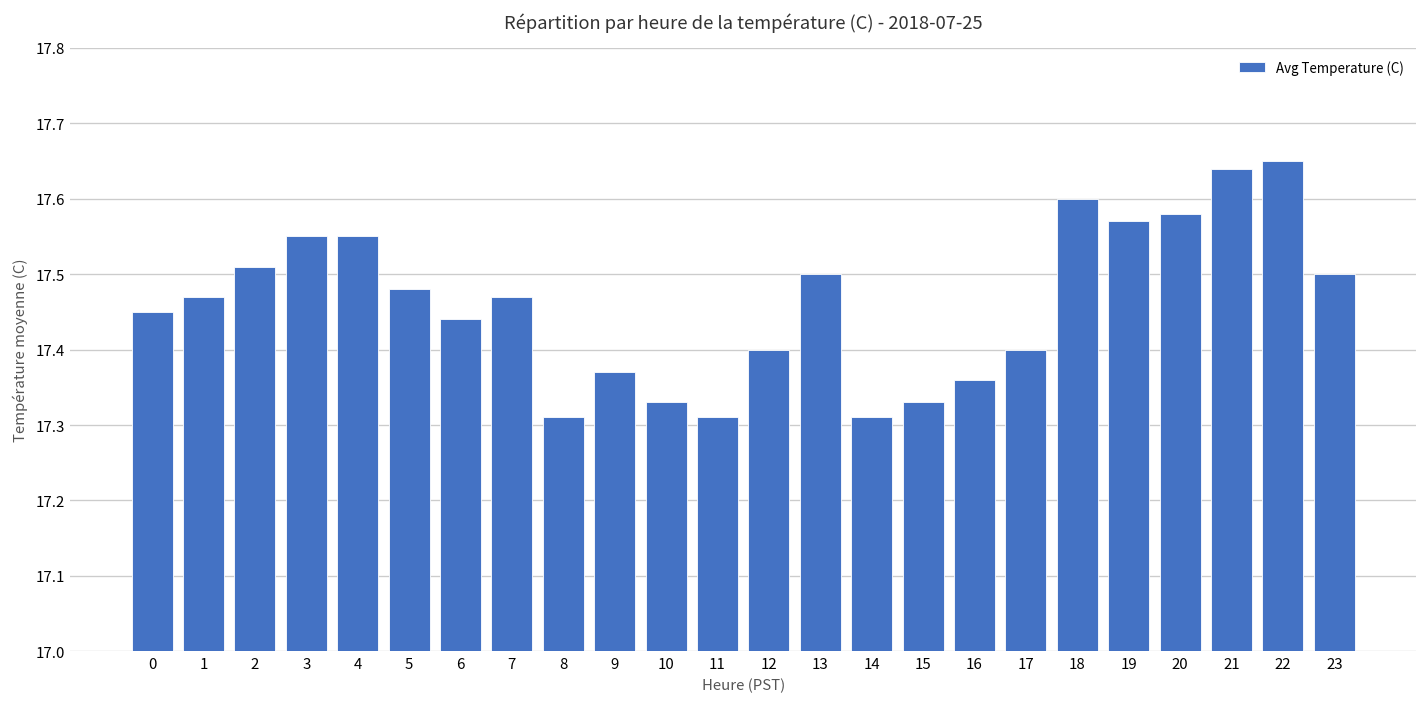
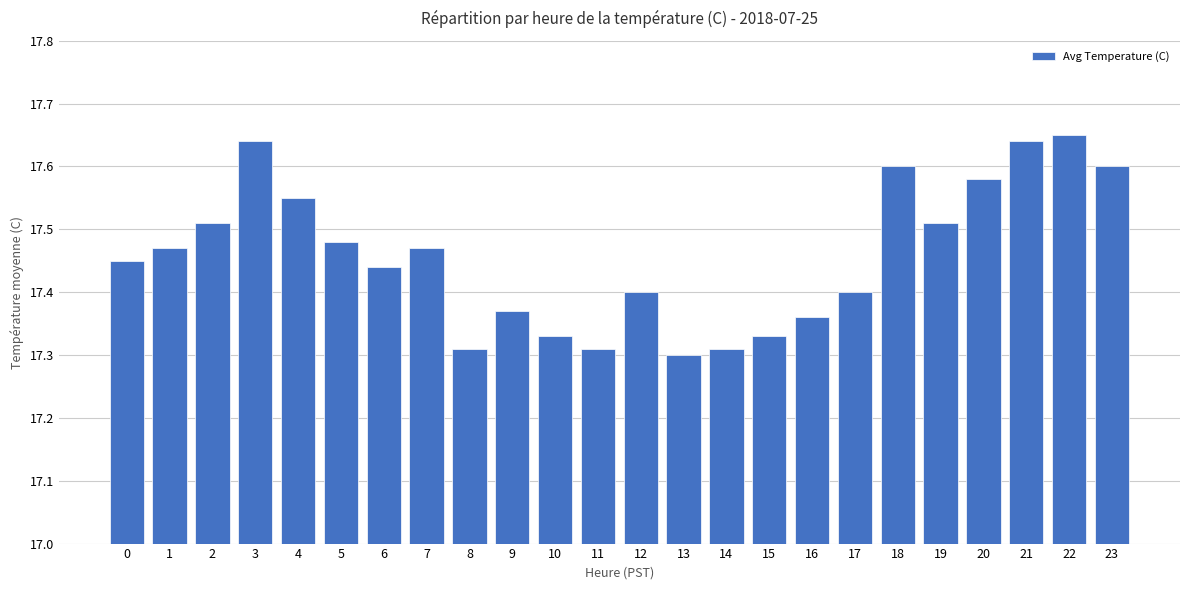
  {
    "0": 17.45,
    "1": 17.47,
    "2": 17.51,
-   "3": 17.55,
+   "3": 17.64,
    "4": 17.55,
    "5": 17.48,
    "6": 17.44,
    "7": 17.47,
    "8": 17.31,
    "9": 17.37,
    "10": 17.33,
    "11": 17.31,
    "12": 17.40,
-   "13": 17.5,
+   "13": 17.3,
    "14": 17.31,
    "15": 17.33,
    "16": 17.36,
    "17": 17.40,
    "18": 17.60,
-   "19": 17.57,
+   "19": 17.51,
    "20": 17.58,
    "21": 17.64,
    "22": 17.65,
-   "23": 17.5
+   "23": 17.6
  }
